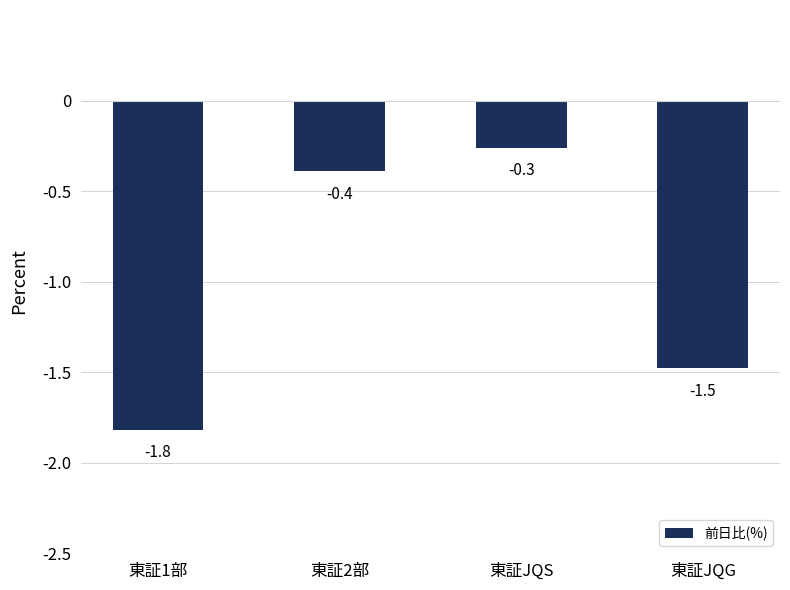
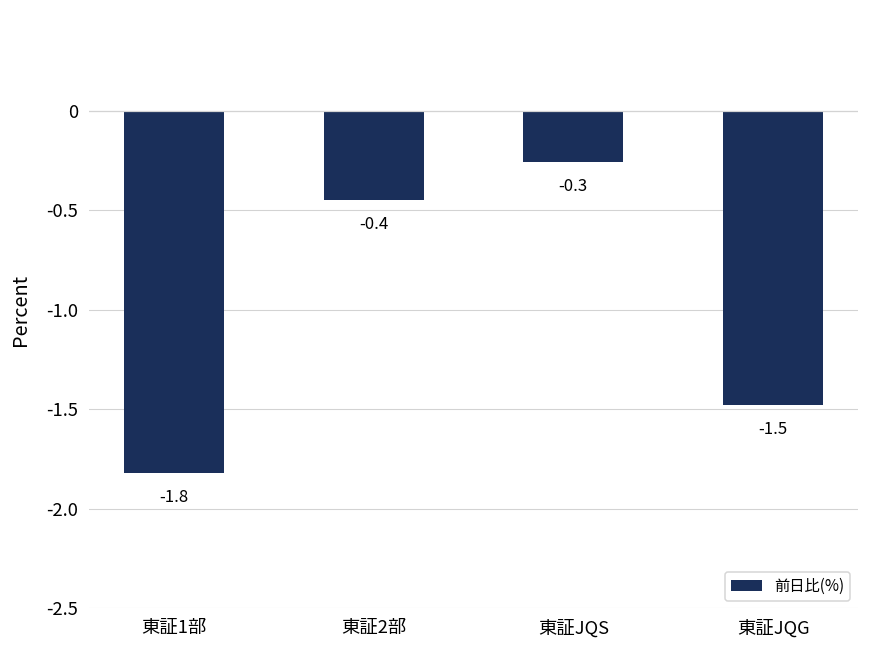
  {
-   "東証2部": -0.39
+   "東証2部": -0.45
  }
